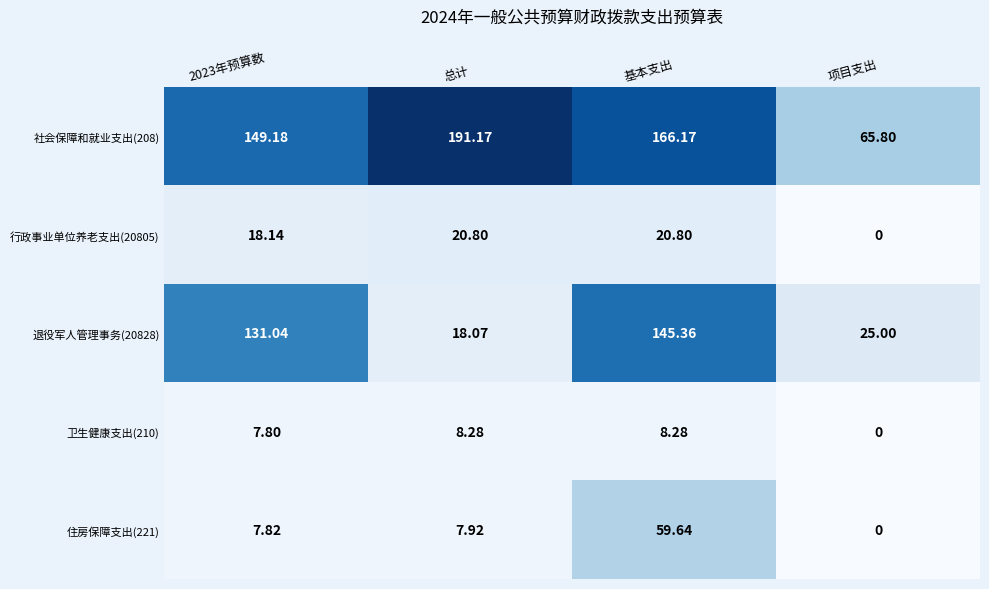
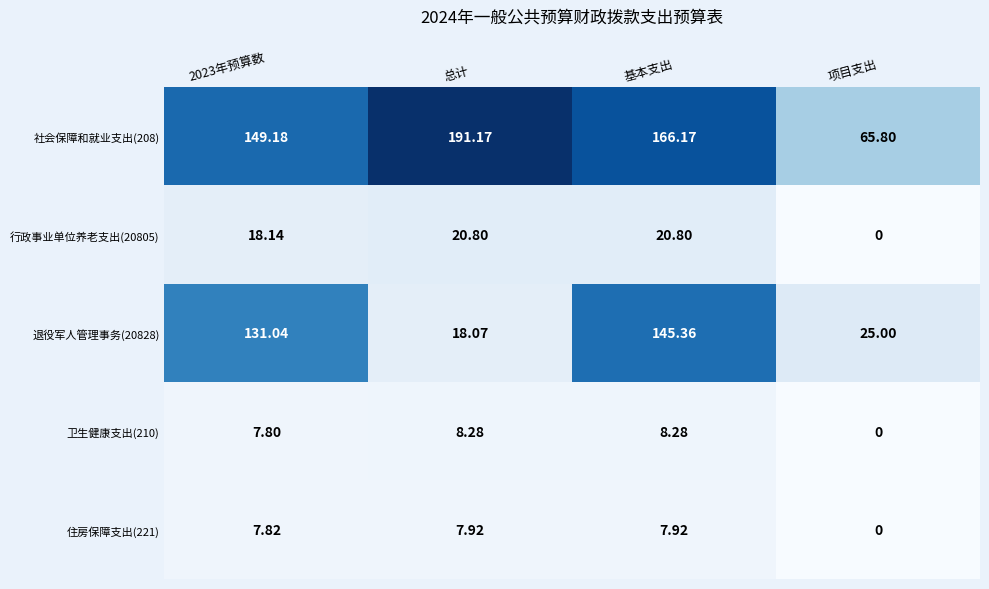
  {
    "社会保障和就业支出(208)": {
      "2023年预算数": 149.18,
      "总计": 191.17,
      "基本支出": 166.17,
      "项目支出": 65.80
    },
    "行政事业单位养老支出(20805)": {
      "2023年预算数": 18.14,
      "总计": 20.80,
      "基本支出": 20.80,
      "项目支出": 0
    },
    "退役军人管理事务(20828)": {
      "2023年预算数": 131.04,
      "总计": 18.07,
      "基本支出": 145.36,
      "项目支出": 25.00
    },
    "卫生健康支出(210)": {
      "2023年预算数": 7.80,
      "总计": 8.28,
      "基本支出": 8.28,
      "项目支出": 0
    },
    "住房保障支出(221)": {
      "2023年预算数": 7.82,
      "总计": 7.92,
-     "基本支出": 59.64,
+     "基本支出": 7.92,
      "项目支出": 0
    }
  }
